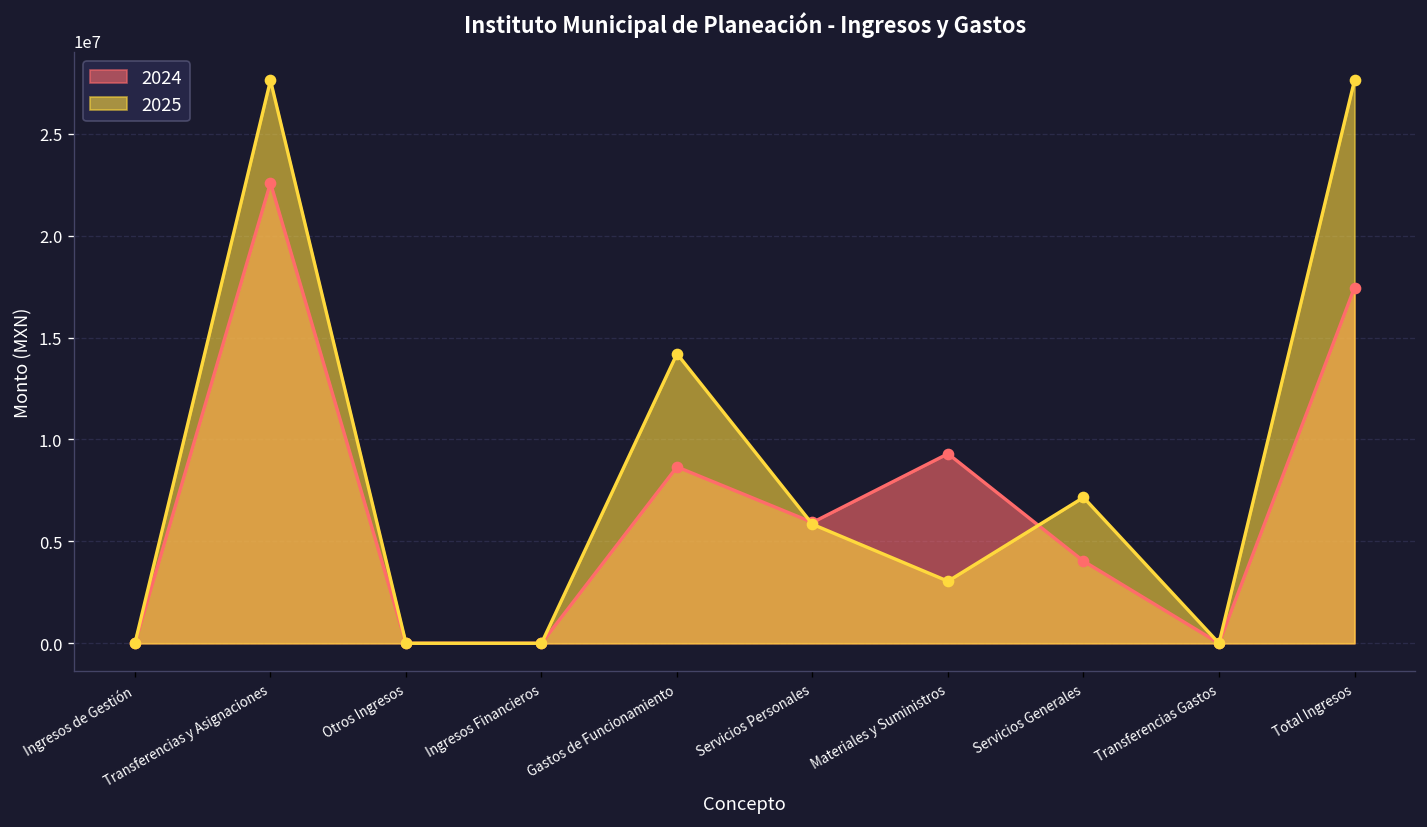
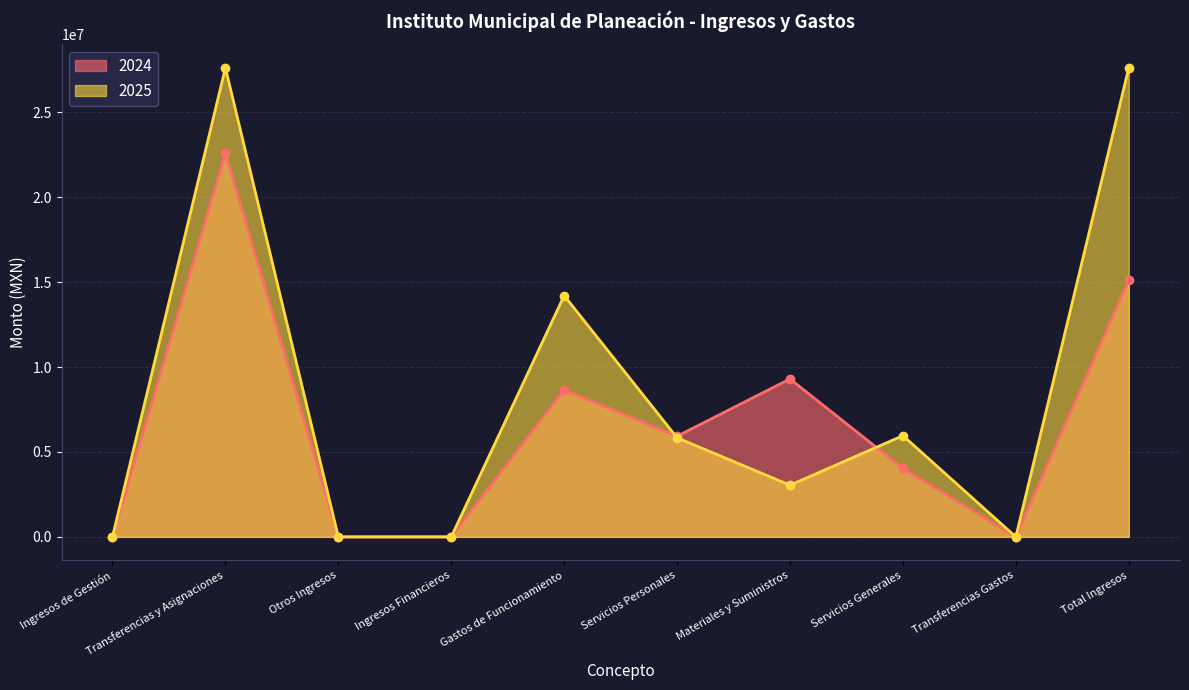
  {
    "2024": {
      "Transferencias y Asignaciones": 22600000,
      "Gastos de Funcionamiento": 8700000,
      "Materiales y Suministros": 9300000,
      "Servicios Generales": 4000000,
-     "Total Ingresos": 17500000
+     "Total Ingresos": 15100000
    },
    "2025": {
      "Transferencias y Asignaciones": 27600000,
      "Gastos de Funcionamiento": 14200000,
      "Materiales y Suministros": 3000000,
-     "Servicios Generales": 7200000,
+     "Servicios Generales": 6000000,
      "Total Ingresos": 27600000
    }
  }
